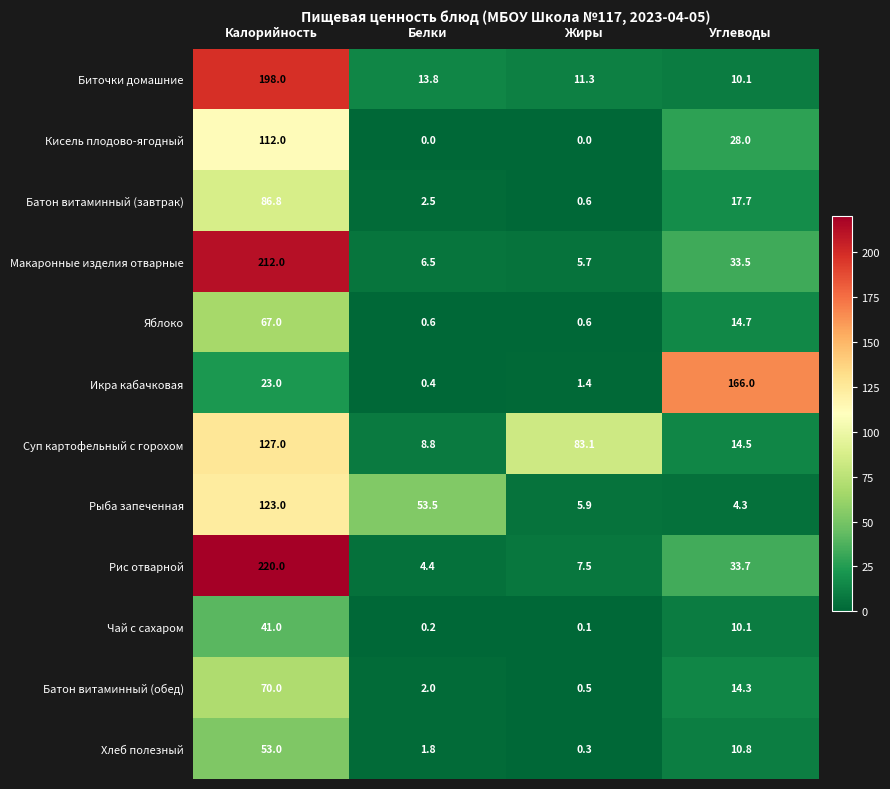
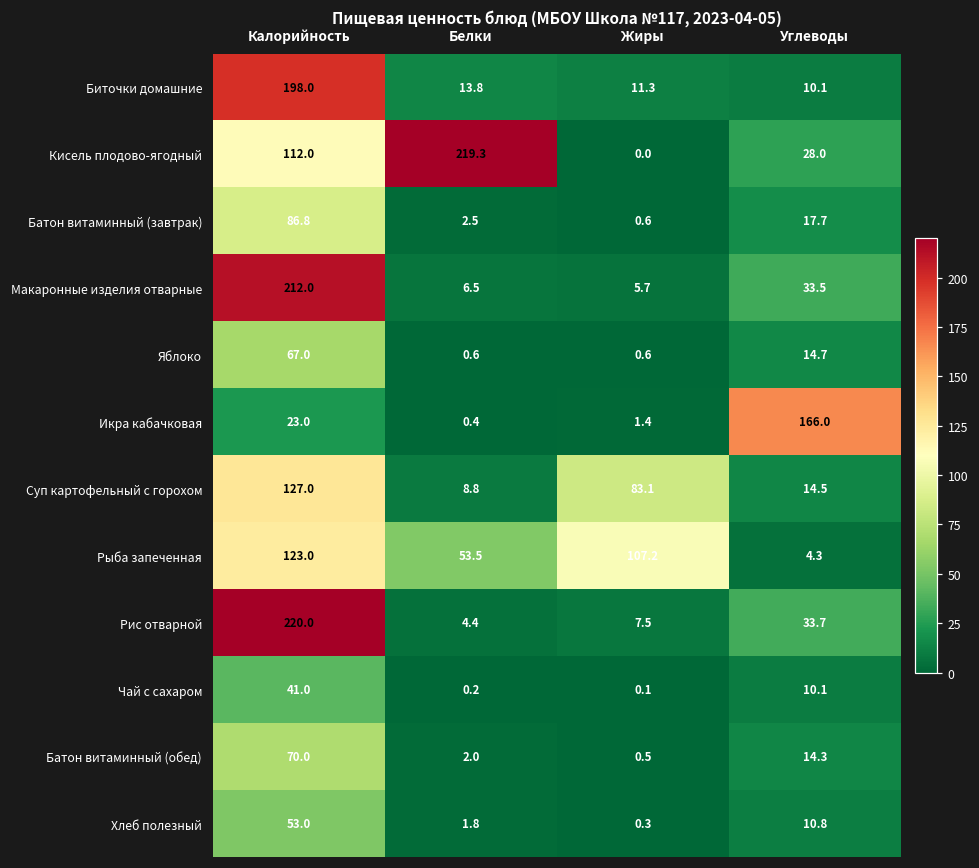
  {
    "Биточки домашние": {
      "Калорийность": 198.0,
      "Белки": 13.8,
      "Жиры": 11.3,
      "Углеводы": 10.1
    },
    "Кисель плодово-ягодный": {
      "Калорийность": 112.0,
-     "Белки": 0.0,
+     "Белки": 219.3,
      "Жиры": 0.0,
      "Углеводы": 28.0
    },
    "Батон витаминный (завтрак)": {
      "Калорийность": 86.8,
      "Белки": 2.5,
      "Жиры": 0.6,
      "Углеводы": 17.7
    },
    "Макаронные изделия отварные": {
      "Калорийность": 212.0,
      "Белки": 6.5,
      "Жиры": 5.7,
      "Углеводы": 33.5
    },
    "Яблоко": {
      "Калорийность": 67.0,
      "Белки": 0.6,
      "Жиры": 0.6,
      "Углеводы": 14.7
    },
    "Икра кабачковая": {
      "Калорийность": 23.0,
      "Белки": 0.4,
      "Жиры": 1.4,
      "Углеводы": 166.0
    },
    "Суп картофельный с горохом": {
      "Калорийность": 127.0,
      "Белки": 8.8,
      "Жиры": 83.1,
      "Углеводы": 14.5
    },
    "Рыба запеченная": {
      "Калорийность": 123.0,
      "Белки": 53.5,
-     "Жиры": 5.9,
+     "Жиры": 107.2,
      "Углеводы": 4.3
    },
    "Рис отварной": {
      "Калорийность": 220.0,
      "Белки": 4.4,
      "Жиры": 7.5,
      "Углеводы": 33.7
    },
    "Чай с сахаром": {
      "Калорийность": 41.0,
      "Белки": 0.2,
      "Жиры": 0.1,
      "Углеводы": 10.1
    },
    "Батон витаминный (обед)": {
      "Калорийность": 70.0,
      "Белки": 2.0,
      "Жиры": 0.5,
      "Углеводы": 14.3
    },
    "Хлеб полезный": {
      "Калорийность": 53.0,
      "Белки": 1.8,
      "Жиры": 0.3,
      "Углеводы": 10.8
    }
  }
